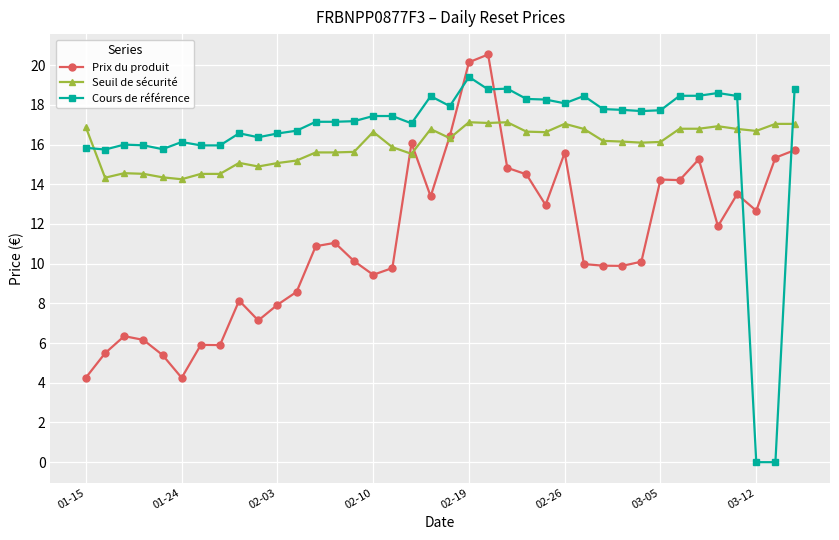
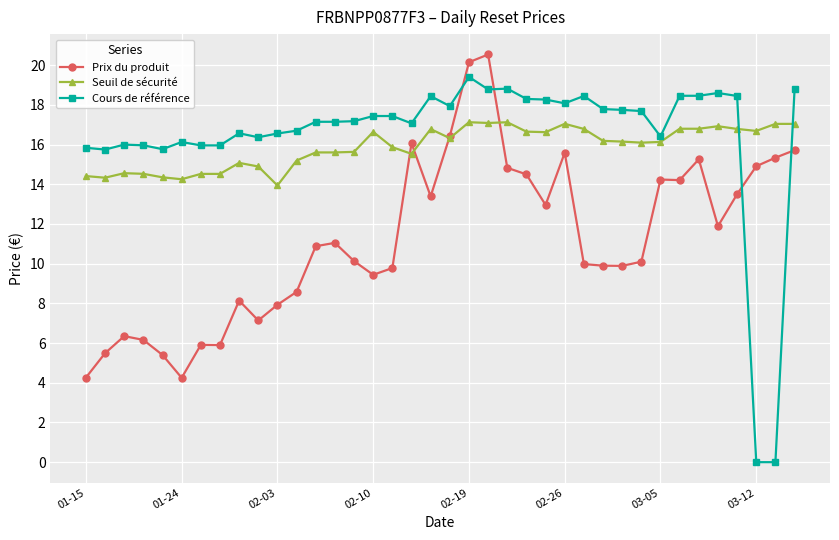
  {
    "Prix du produit": {
      "01-15": 4.3,
      "01-24": 4.3,
      "02-03": 7.9,
      "02-10": 9.4,
      "02-19": 20.2,
      "02-26": 15.6,
      "03-05": 14.2,
-     "03-12": 12.7
+     "03-12": 14.9
    },
    "Seuil de sécurité": {
-     "01-15": 16.9,
+     "01-15": 14.4,
      "01-24": 14.3,
-     "02-03": 15.1,
+     "02-03": 13.9,
      "02-10": 16.6,
      "02-19": 17.1,
      "02-26": 17.0,
      "03-05": 16.1,
      "03-12": 16.7
    },
    "Cours de référence": {
      "01-15": 15.8,
      "01-24": 16.1,
      "02-03": 16.6,
      "02-10": 17.4,
      "02-19": 19.4,
      "02-26": 18.1,
-     "03-05": 17.7,
+     "03-05": 16.4,
      "03-12": 0.0
    }
  }
